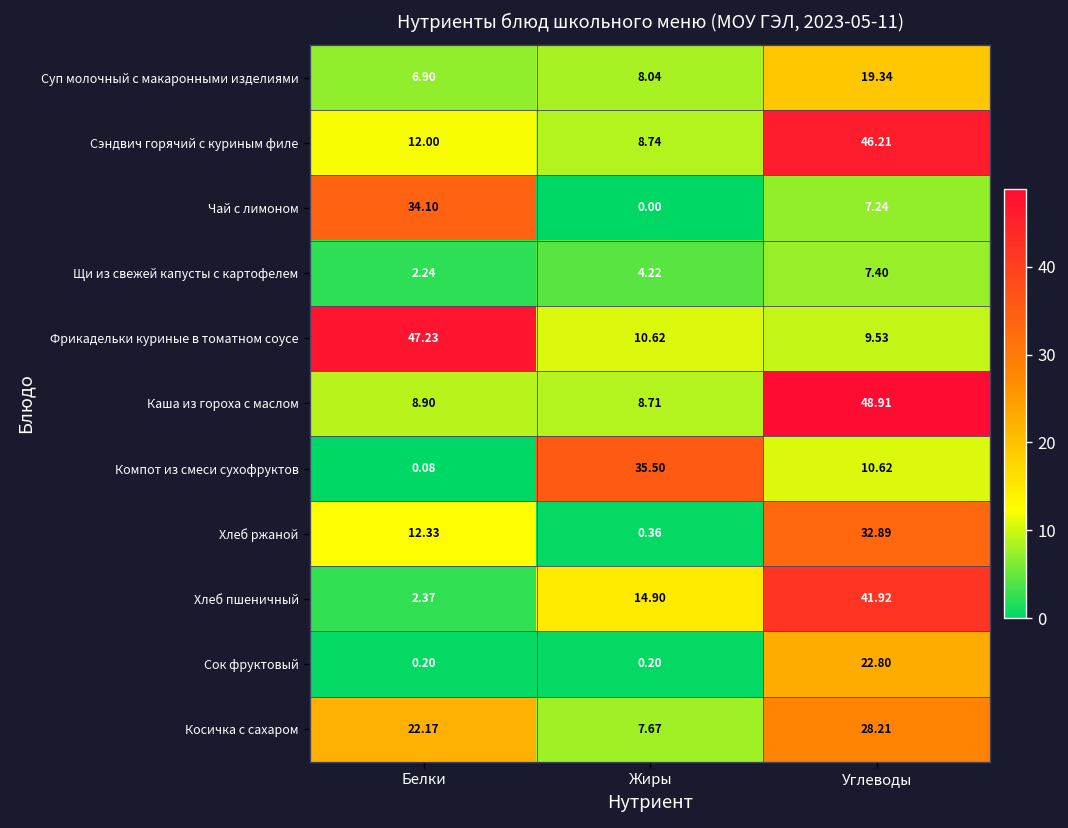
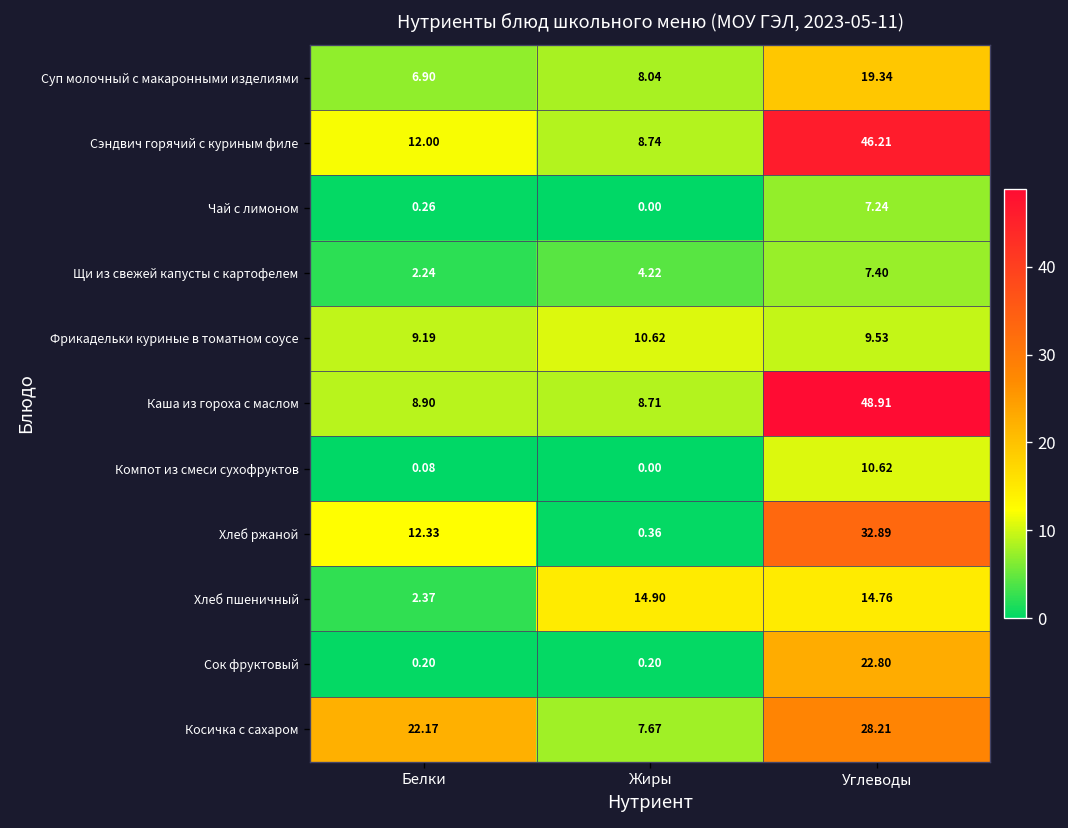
  {
    "Суп молочный с макаронными изделиями": {
      "Белки": 6.90,
      "Жиры": 8.04,
      "Углеводы": 19.34
    },
    "Сэндвич горячий с куриным филе": {
      "Белки": 12.00,
      "Жиры": 8.74,
      "Углеводы": 46.21
    },
    "Чай с лимоном": {
-     "Белки": 34.10,
+     "Белки": 0.26,
      "Жиры": 0.00,
      "Углеводы": 7.24
    },
    "Щи из свежей капусты с картофелем": {
      "Белки": 2.24,
      "Жиры": 4.22,
      "Углеводы": 7.40
    },
    "Фрикадельки куриные в томатном соусе": {
-     "Белки": 47.23,
+     "Белки": 9.19,
      "Жиры": 10.62,
      "Углеводы": 9.53
    },
    "Каша из гороха с маслом": {
      "Белки": 8.90,
      "Жиры": 8.71,
      "Углеводы": 48.91
    },
    "Компот из смеси сухофруктов": {
      "Белки": 0.08,
-     "Жиры": 35.50,
+     "Жиры": 0.00,
      "Углеводы": 10.62
    },
    "Хлеб ржаной": {
      "Белки": 12.33,
      "Жиры": 0.36,
      "Углеводы": 32.89
    },
    "Хлеб пшеничный": {
      "Белки": 2.37,
      "Жиры": 14.90,
-     "Углеводы": 41.92
+     "Углеводы": 14.76
    },
    "Сок фруктовый": {
      "Белки": 0.20,
      "Жиры": 0.20,
      "Углеводы": 22.80
    },
    "Косичка с сахаром": {
      "Белки": 22.17,
      "Жиры": 7.67,
      "Углеводы": 28.21
    }
  }
